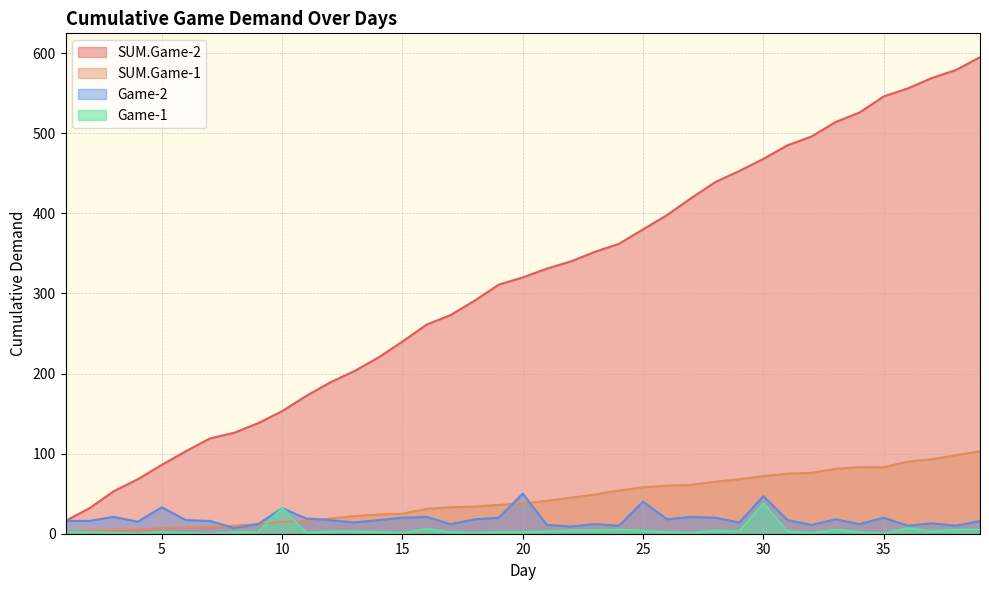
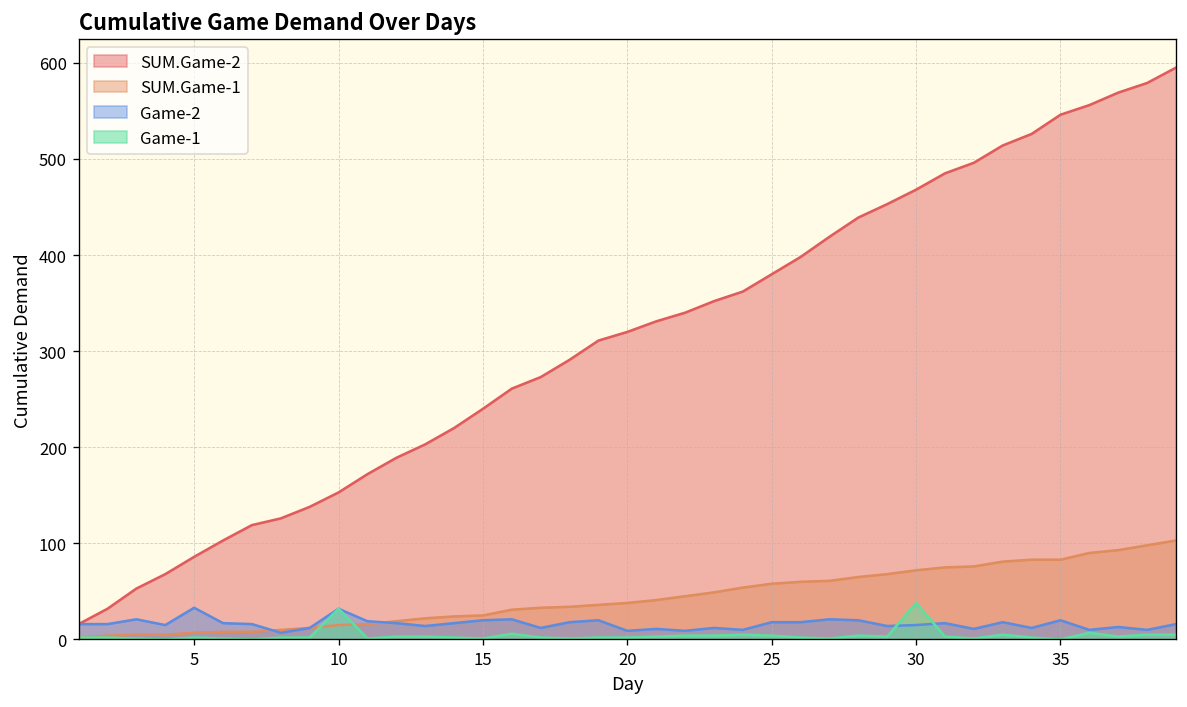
  {
    "Game-2": {
      "5": 30,
      "15": 20,
-     "20": 50,
-     "25": 40,
-     "30": 50,
+     "20": 10,
+     "25": 20,
+     "30": 20,
      "35": 20
    },
    "Game-1": {
      "5": 0,
      "15": 0,
      "20": 0,
      "25": 0,
      "30": 40,
      "35": 0
    }
  }
